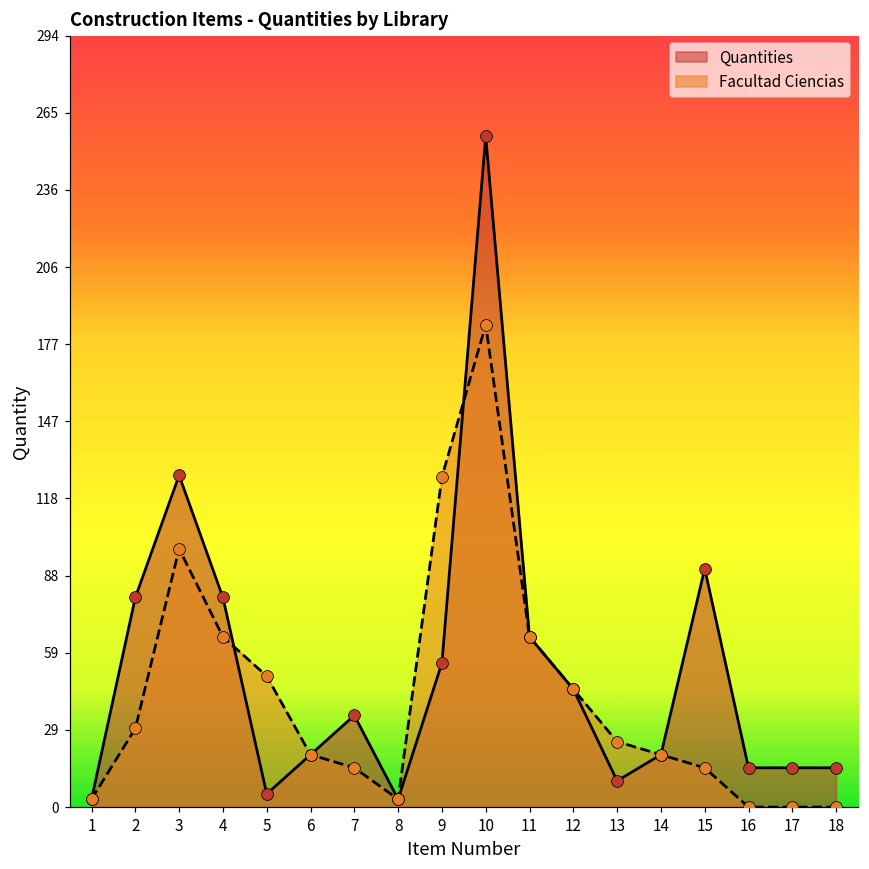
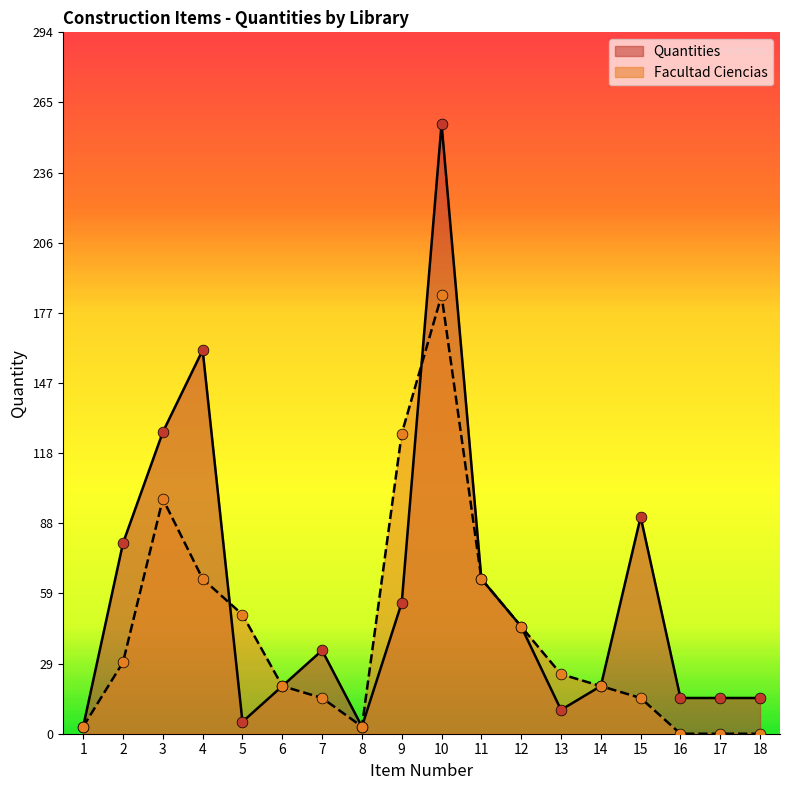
  {
    "Quantities": {
      "2": 80,
      "3": 127,
-     "4": 80,
+     "4": 161,
      "5": 5,
      "7": 35,
      "9": 55,
      "10": 256,
      "13": 10,
      "15": 91,
      "16": 15,
      "17": 15,
      "18": 15
    },
    "Facultad Ciencias": {
      "2": 30,
      "3": 99,
      "4": 65,
      "5": 50,
      "7": 15,
      "9": 126,
      "10": 184,
      "13": 25,
      "15": 15,
      "16": 0,
      "17": 0,
      "18": 0
    }
  }
